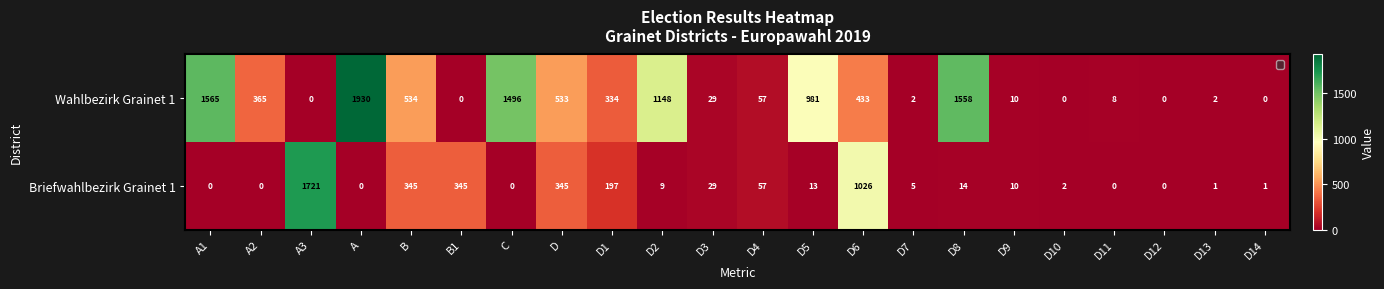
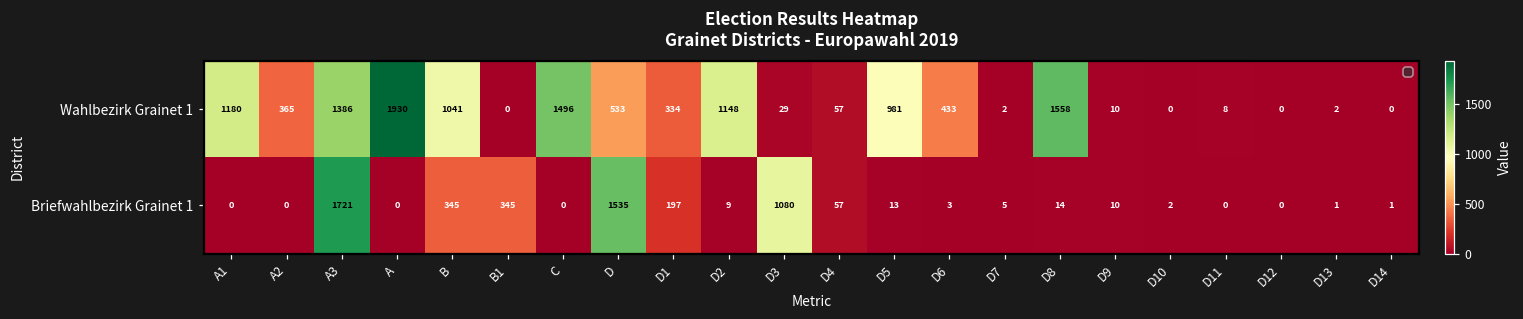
  {
    "Wahlbezirk Grainet 1": {
-     "A1": 1565,
+     "A1": 1180,
      "A2": 365,
-     "A3": 0,
+     "A3": 1386,
      "A": 1930,
-     "B": 534,
+     "B": 1041,
      "B1": 0,
      "C": 1496,
      "D": 533,
      "D1": 334,
      "D2": 1148,
      "D3": 29,
      "D4": 57,
      "D5": 981,
      "D6": 433,
      "D7": 2,
      "D8": 1558,
      "D9": 10,
      "D10": 0,
      "D11": 8,
      "D12": 0,
      "D13": 2,
      "D14": 0
    },
    "Briefwahlbezirk Grainet 1": {
      "A1": 0,
      "A2": 0,
      "A3": 1721,
      "A": 0,
      "B": 345,
      "B1": 345,
      "C": 0,
-     "D": 345,
+     "D": 1535,
      "D1": 197,
      "D2": 9,
-     "D3": 29,
+     "D3": 1080,
      "D4": 57,
      "D5": 13,
-     "D6": 1026,
+     "D6": 3,
      "D7": 5,
      "D8": 14,
      "D9": 10,
      "D10": 2,
      "D11": 0,
      "D12": 0,
      "D13": 1,
      "D14": 1
    }
  }
